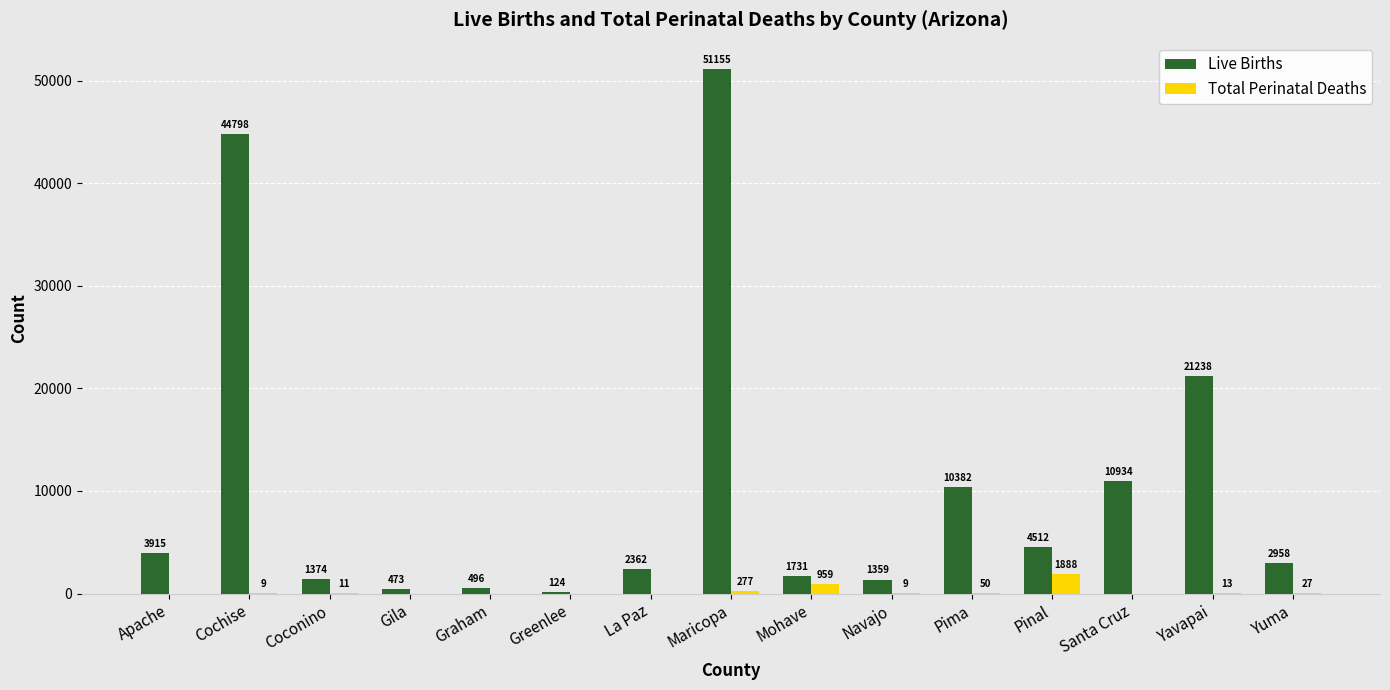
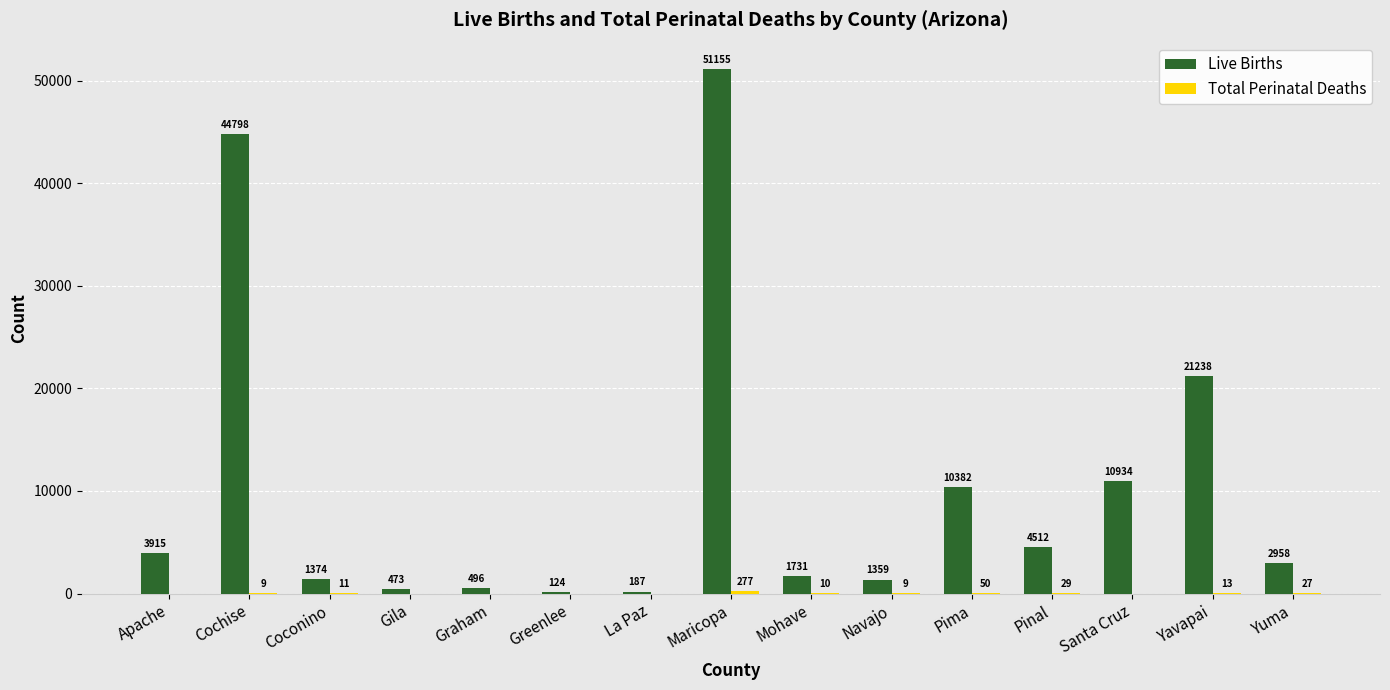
  {
    "Live Births": {
      "Apache": 3915,
      "Cochise": 44798,
      "Coconino": 1374,
      "Gila": 473,
      "Graham": 496,
      "Greenlee": 124,
-     "La Paz": 2362,
+     "La Paz": 187,
      "Maricopa": 51155,
      "Mohave": 1731,
      "Navajo": 1359,
      "Pima": 10382,
      "Pinal": 4512,
      "Santa Cruz": 10934,
      "Yavapai": 21238,
      "Yuma": 2958
    },
    "Total Perinatal Deaths": {
      "Cochise": 9,
      "Coconino": 11,
      "Maricopa": 277,
-     "Mohave": 959,
+     "Mohave": 10,
      "Navajo": 9,
      "Pima": 50,
-     "Pinal": 1888,
+     "Pinal": 29,
      "Yavapai": 13,
      "Yuma": 27
    }
  }
